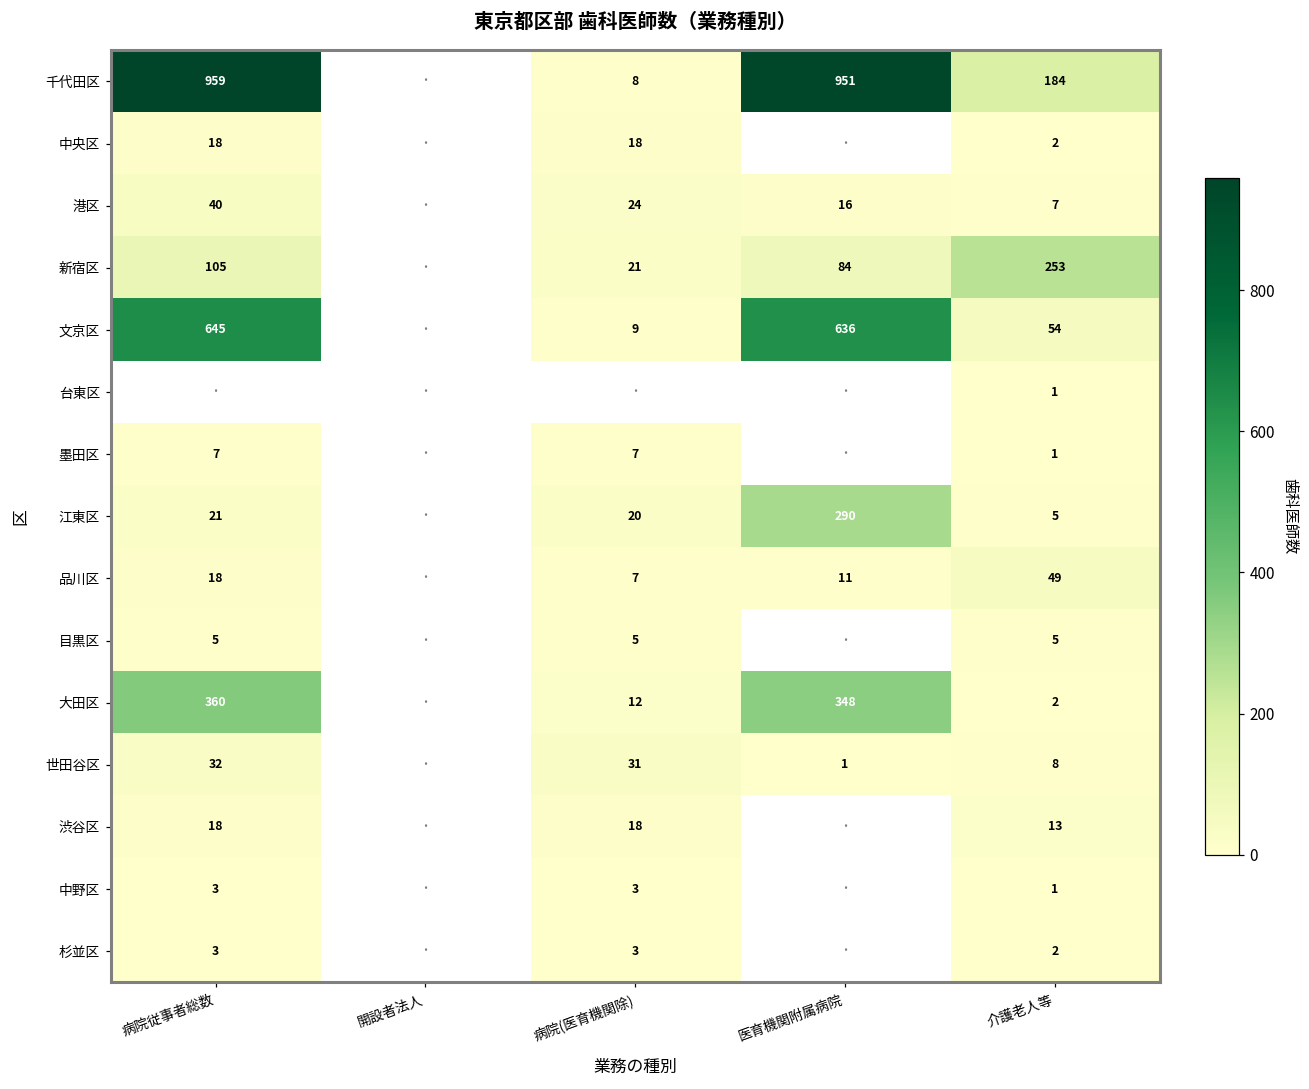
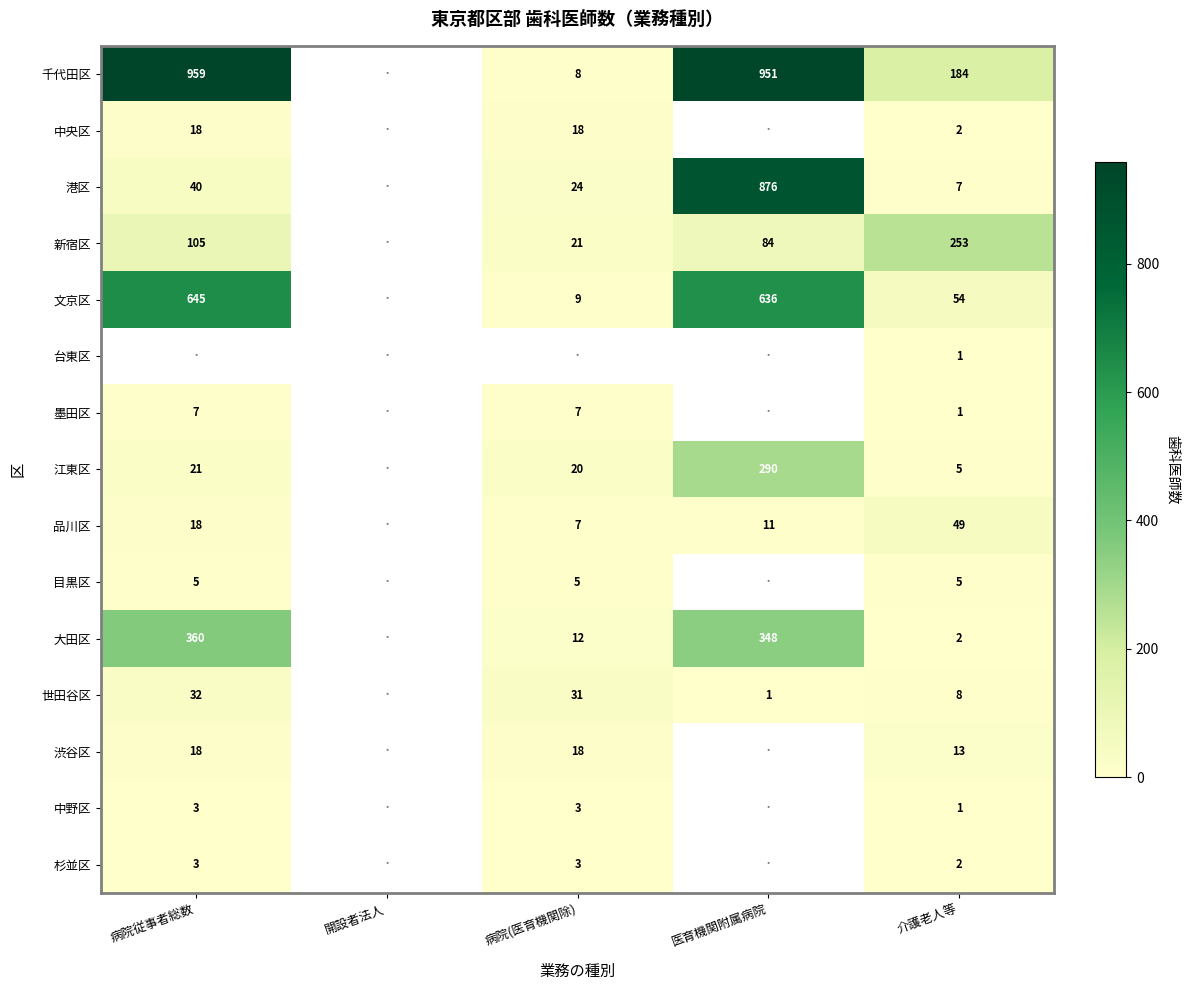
  {
    "千代田区": {
      "病院従事者総数": 959,
      "病院(医育機関除)": 8,
      "医育機関附属病院": 951,
      "介護老人等": 184
    },
    "中央区": {
      "病院従事者総数": 18,
      "病院(医育機関除)": 18,
      "介護老人等": 2
    },
    "港区": {
      "病院従事者総数": 40,
      "病院(医育機関除)": 24,
-     "医育機関附属病院": 16,
+     "医育機関附属病院": 876,
      "介護老人等": 7
    },
    "新宿区": {
      "病院従事者総数": 105,
      "病院(医育機関除)": 21,
      "医育機関附属病院": 84,
      "介護老人等": 253
    },
    "文京区": {
      "病院従事者総数": 645,
      "病院(医育機関除)": 9,
      "医育機関附属病院": 636,
      "介護老人等": 54
    },
    "台東区": {
      "介護老人等": 1
    },
    "墨田区": {
      "病院従事者総数": 7,
      "病院(医育機関除)": 7,
      "介護老人等": 1
    },
    "江東区": {
      "病院従事者総数": 21,
      "病院(医育機関除)": 20,
      "医育機関附属病院": 290,
      "介護老人等": 5
    },
    "品川区": {
      "病院従事者総数": 18,
      "病院(医育機関除)": 7,
      "医育機関附属病院": 11,
      "介護老人等": 49
    },
    "目黒区": {
      "病院従事者総数": 5,
      "病院(医育機関除)": 5,
      "介護老人等": 5
    },
    "大田区": {
      "病院従事者総数": 360,
      "病院(医育機関除)": 12,
      "医育機関附属病院": 348,
      "介護老人等": 2
    },
    "世田谷区": {
      "病院従事者総数": 32,
      "病院(医育機関除)": 31,
      "医育機関附属病院": 1,
      "介護老人等": 8
    },
    "渋谷区": {
      "病院従事者総数": 18,
      "病院(医育機関除)": 18,
      "介護老人等": 13
    },
    "中野区": {
      "病院従事者総数": 3,
      "病院(医育機関除)": 3,
      "介護老人等": 1
    },
    "杉並区": {
      "病院従事者総数": 3,
      "病院(医育機関除)": 3,
      "介護老人等": 2
    }
  }
